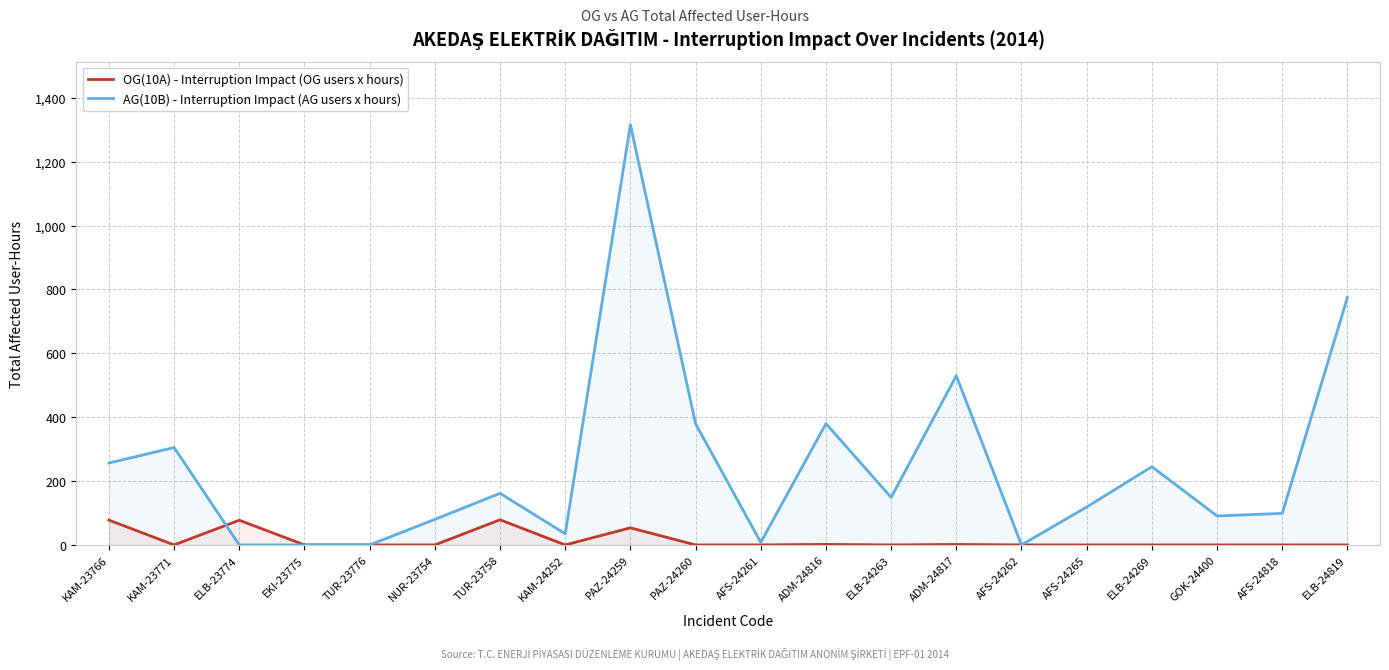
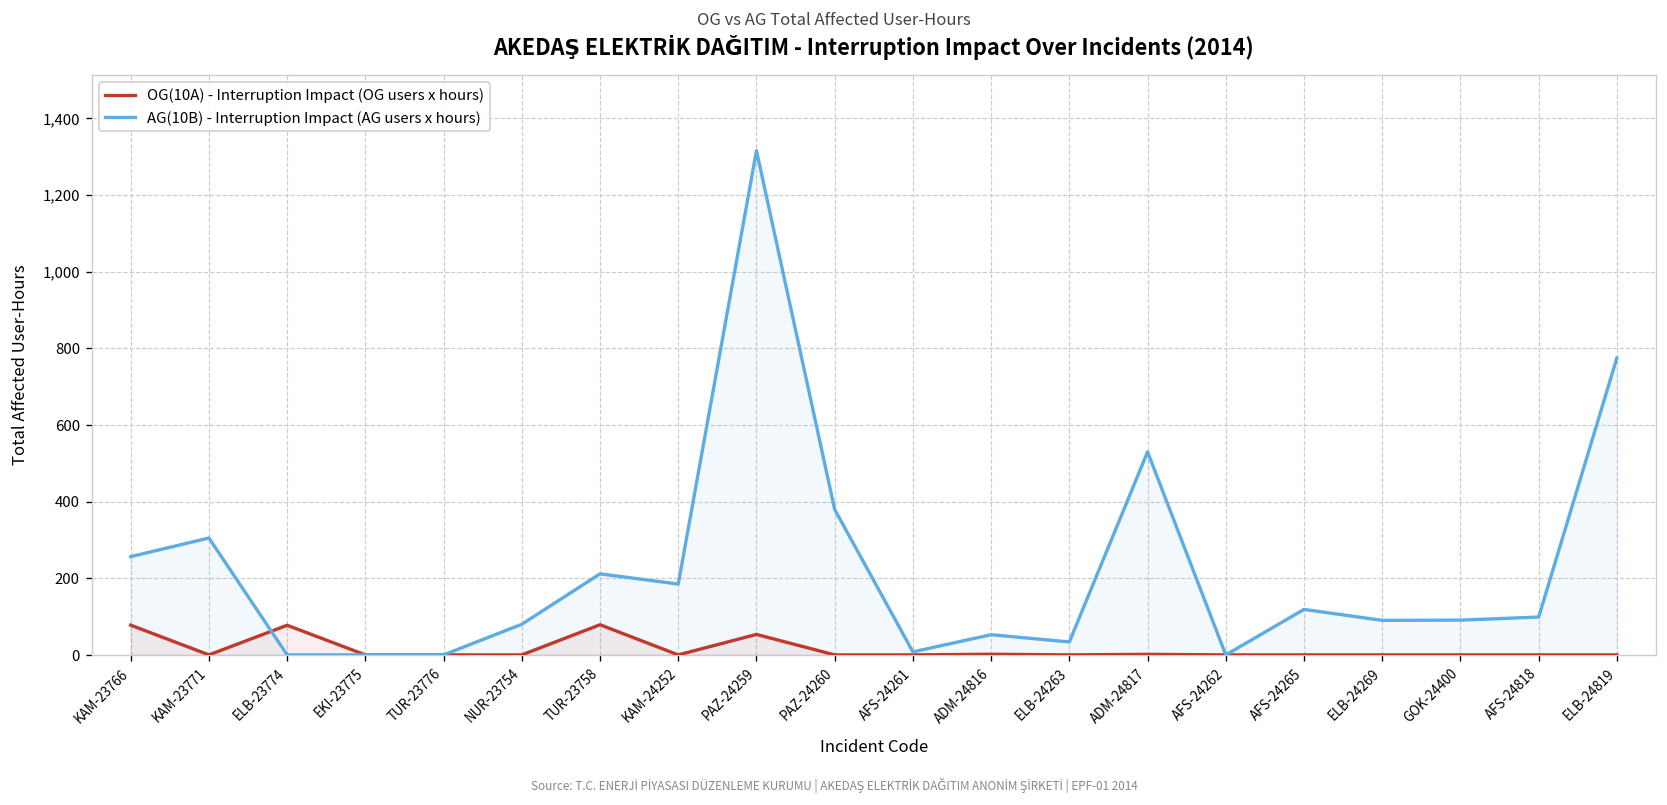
  {
    "OG(10A) - Interruption Impact (OG users x hours)": {
      "KAM-23766": "80",
      "KAM-23771": "0",
      "ELB-23774": "80",
      "NUR-23754": "0",
      "TUR-23758": "80",
      "KAM-24252": "0",
      "PAZ-24259": "50",
      "PAZ-24260": "0",
      "ADM-24816": "0",
      "ELB-24263": "0",
      "ADM-24817": "0",
      "AFS-24265": "0",
      "ELB-24269": "0",
      "GOK-24400": "0",
      "AFS-24818": "0",
      "ELB-24819": "0"
    },
    "AG(10B) - Interruption Impact (AG users x hours)": {
      "KAM-23766": "260",
      "KAM-23771": "300",
      "ELB-23774": "0",
      "NUR-23754": "80",
-     "TUR-23758": "160",
-     "KAM-24252": "30",
+     "TUR-23758": "210",
+     "KAM-24252": "180",
      "PAZ-24259": "1,320",
      "PAZ-24260": "380",
-     "ADM-24816": "380",
-     "ELB-24263": "150",
+     "ADM-24816": "50",
+     "ELB-24263": "30",
      "ADM-24817": "530",
      "AFS-24265": "120",
-     "ELB-24269": "240",
+     "ELB-24269": "90",
      "GOK-24400": "90",
      "AFS-24818": "100",
      "ELB-24819": "770"
    }
  }
